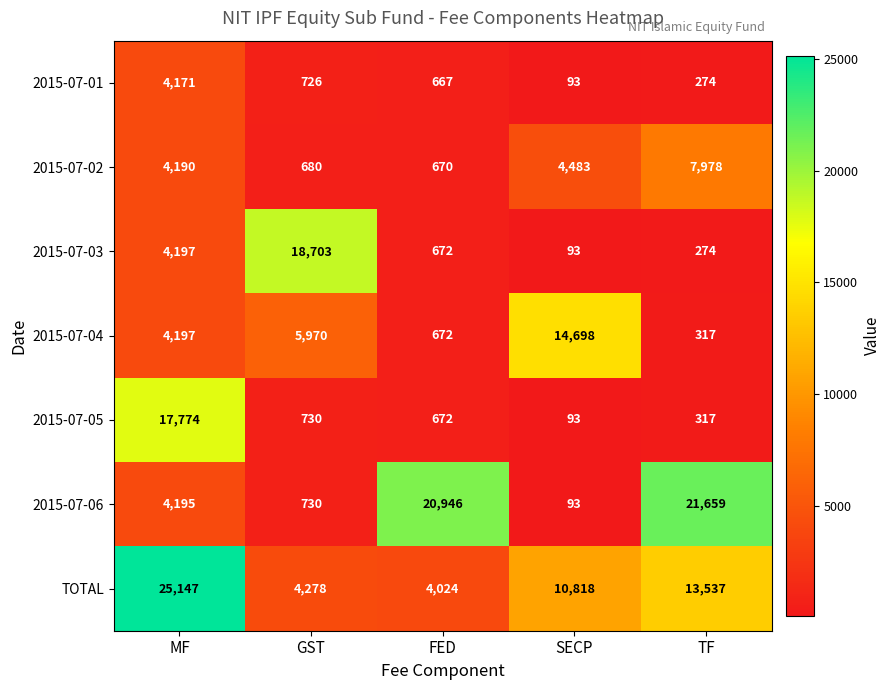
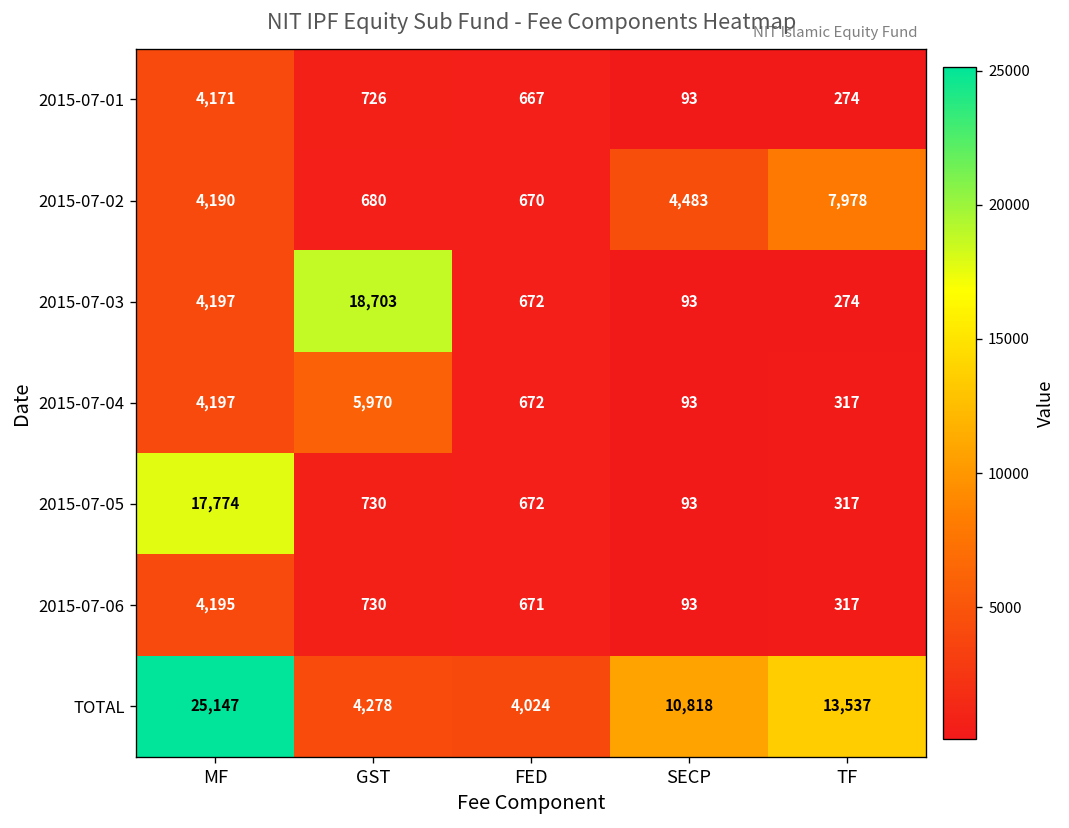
  {
    "2015-07-01": {
      "MF": "4,171",
      "GST": "726",
      "FED": "667",
      "SECP": "93",
      "TF": "274"
    },
    "2015-07-02": {
      "MF": "4,190",
      "GST": "680",
      "FED": "670",
      "SECP": "4,483",
      "TF": "7,978"
    },
    "2015-07-03": {
      "MF": "4,197",
      "GST": "18,703",
      "FED": "672",
      "SECP": "93",
      "TF": "274"
    },
    "2015-07-04": {
      "MF": "4,197",
      "GST": "5,970",
      "FED": "672",
-     "SECP": "14,698",
+     "SECP": "93",
      "TF": "317"
    },
    "2015-07-05": {
      "MF": "17,774",
      "GST": "730",
      "FED": "672",
      "SECP": "93",
      "TF": "317"
    },
    "2015-07-06": {
      "MF": "4,195",
      "GST": "730",
-     "FED": "20,946",
+     "FED": "671",
      "SECP": "93",
-     "TF": "21,659"
+     "TF": "317"
    },
    "TOTAL": {
      "MF": "25,147",
      "GST": "4,278",
      "FED": "4,024",
      "SECP": "10,818",
      "TF": "13,537"
    }
  }
